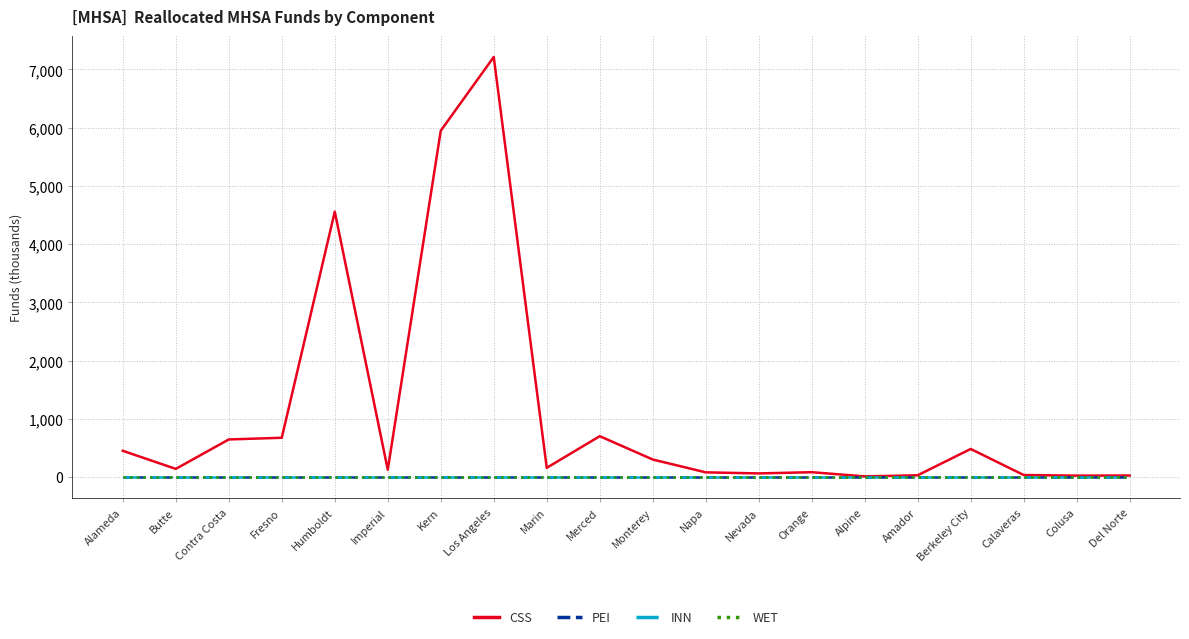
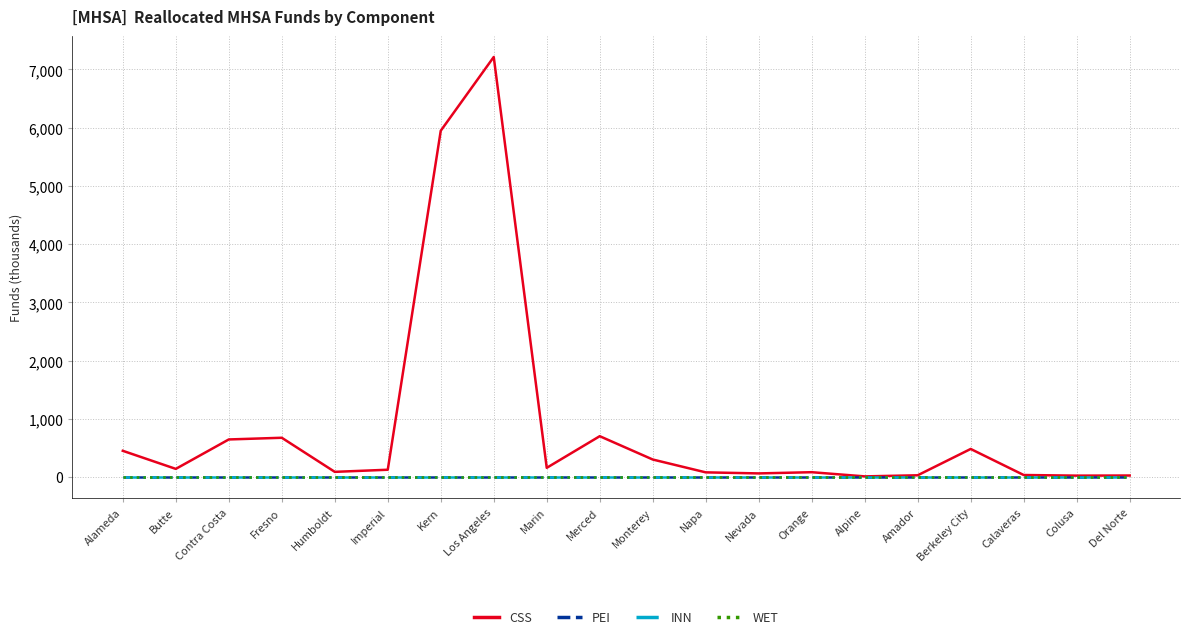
  {
    "CSS": {
      "Alameda": "500",
      "Butte": "100",
      "Contra Costa": "600",
      "Fresno": "700",
-     "Humboldt": "4,600",
+     "Humboldt": "100",
      "Imperial": "100",
      "Kern": "5,900",
      "Los Angeles": "7,200",
      "Marin": "200",
      "Merced": "700",
      "Monterey": "300",
      "Napa": "100",
      "Nevada": "100",
      "Orange": "100",
      "Berkeley City": "500"
    },
    "WET": {
      "Alameda": "0",
      "Butte": "0",
      "Contra Costa": "0",
      "Fresno": "0",
      "Humboldt": "0",
      "Imperial": "0",
      "Kern": "0",
      "Los Angeles": "0",
      "Marin": "0",
      "Merced": "0",
      "Monterey": "0",
      "Napa": "0",
      "Nevada": "0",
      "Orange": "0",
      "Berkeley City": "0"
    }
  }
